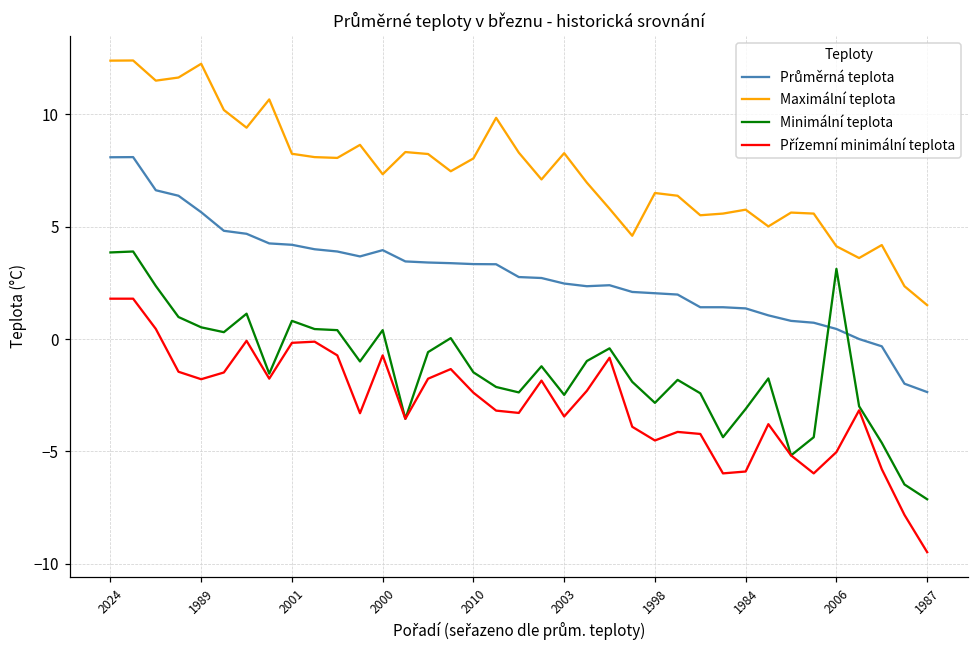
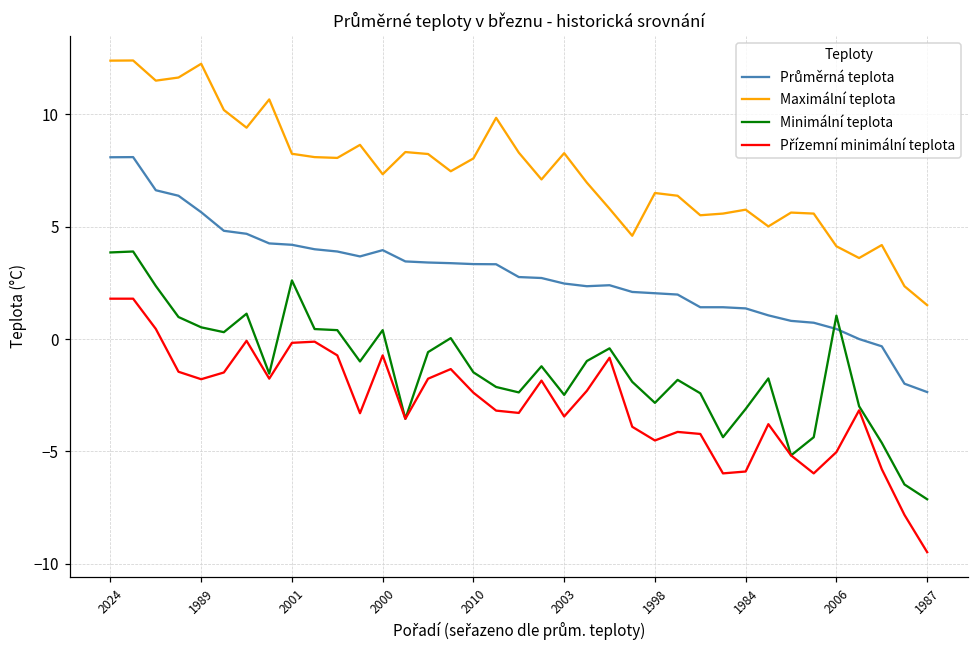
  {
    "Průměrná teplota": {
      "2024": 8.1,
      "1989": 5.6,
      "2001": 4.2,
      "2000": 4.0,
      "2010": 3.3,
      "2003": 2.5,
      "1998": 2.0,
      "1984": 1.4,
      "2006": 0.5,
      "1987": -2.4
    },
    "Maximální teplota": {
      "2024": 12.4,
      "1989": 12.3,
      "2001": 8.2,
      "2000": 7.3,
      "2010": 8.0,
      "2003": 8.3,
      "1998": 6.5,
      "1984": 5.8,
      "2006": 4.1,
      "1987": 1.5
    },
    "Minimální teplota": {
      "2024": 3.9,
      "1989": 0.5,
-     "2001": 0.8,
+     "2001": 2.6,
      "2000": 0.4,
      "2010": -1.5,
      "2003": -2.5,
      "1998": -2.8,
      "1984": -3.1,
-     "2006": 3.1,
+     "2006": 1.0,
      "1987": -7.1
    },
    "Přízemní minimální teplota": {
      "2024": 1.8,
      "1989": -1.8,
      "2001": -0.2,
      "2000": -0.7,
      "2010": -2.4,
      "2003": -3.4,
      "1998": -4.5,
      "1984": -5.9,
      "2006": -5.0,
      "1987": -9.5
    }
  }
